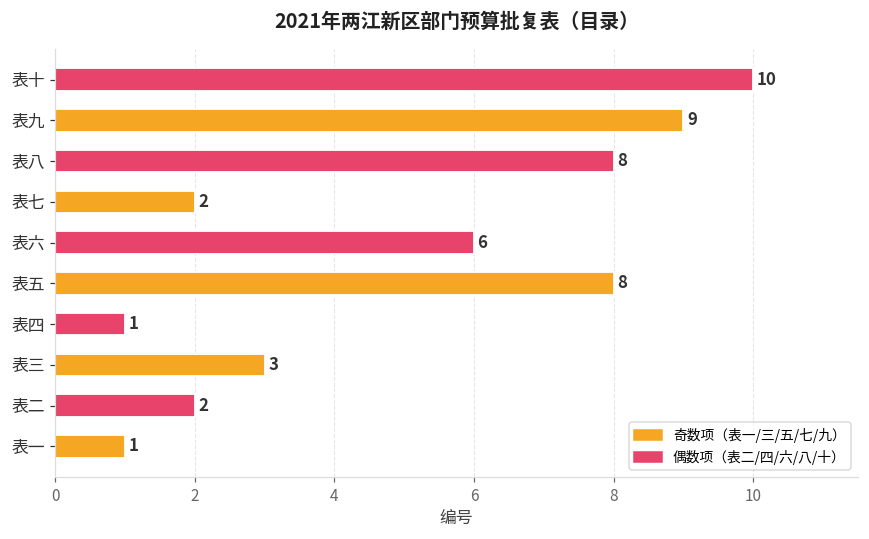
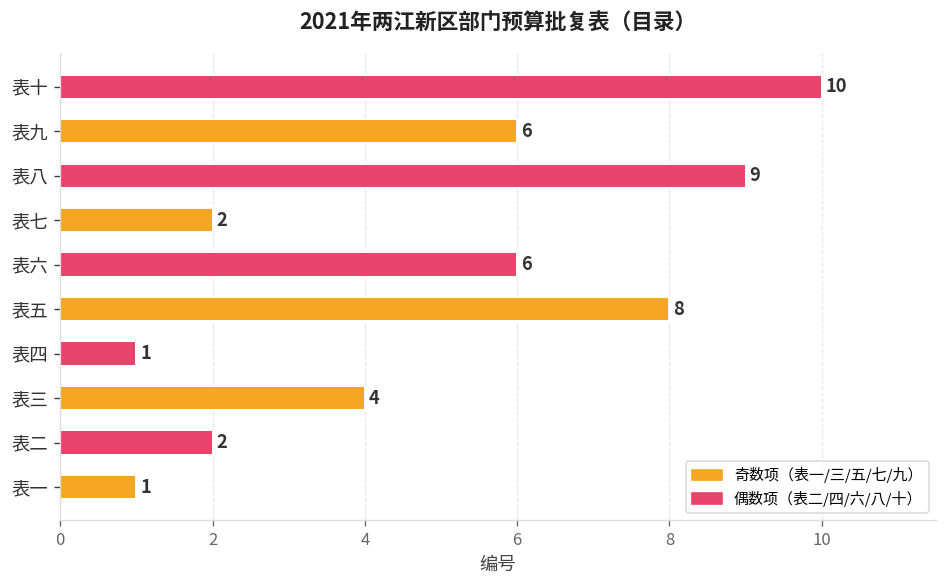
  {
    "表十": 10,
-   "表九": 9,
-   "表八": 8,
+   "表九": 6,
+   "表八": 9,
    "表七": 2,
    "表六": 6,
    "表五": 8,
    "表四": 1,
-   "表三": 3,
+   "表三": 4,
    "表二": 2,
    "表一": 1
  }
